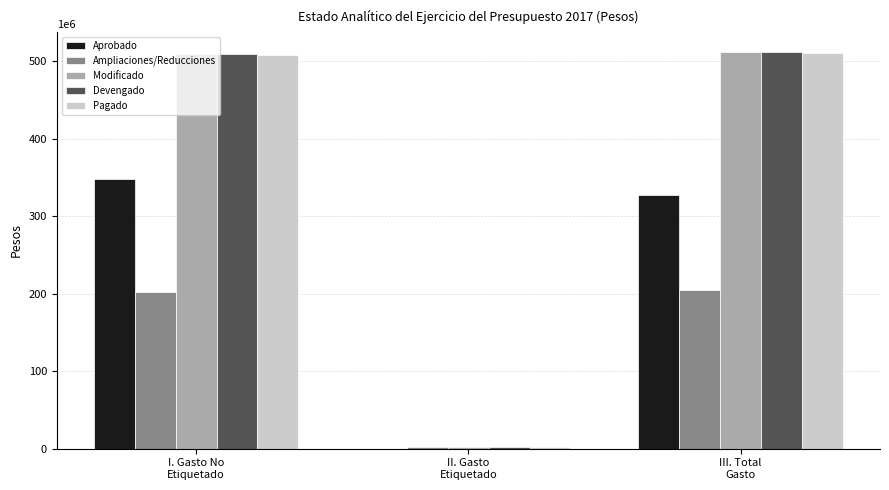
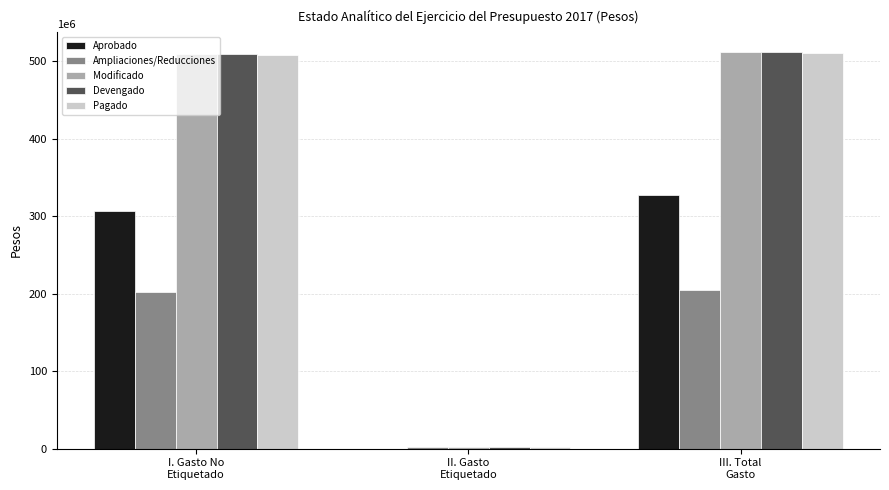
  {
    "Aprobado": {
-     "I. Gasto No Etiquetado": 350000000,
+     "I. Gasto No Etiquetado": 310000000,
      "II. Gasto Etiquetado": 0,
      "III. Total Gasto": 330000000
    },
    "Devengado": {
      "I. Gasto No Etiquetado": 510000000,
      "III. Total Gasto": 510000000
    }
  }
